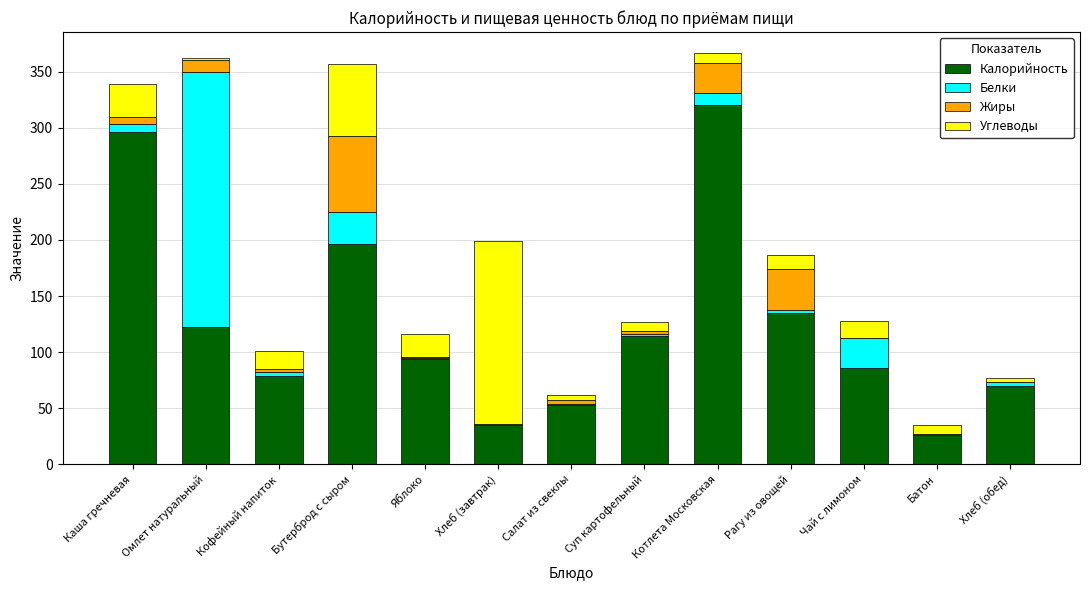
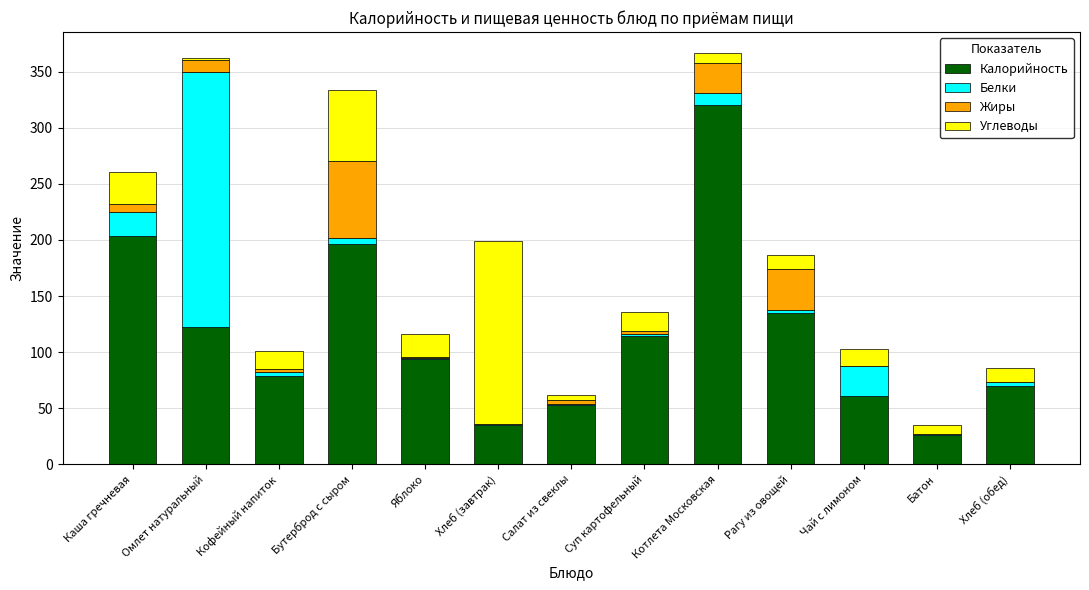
  {
    "Калорийность": {
-     "Каша гречневая": 296,
+     "Каша гречневая": 204,
      "Омлет натуральный": 122,
      "Кофейный напиток": 79,
      "Бутерброд с сыром": 196,
      "Яблоко": 94,
      "Хлеб (завтрак)": 35,
      "Салат из свеклы": 53,
      "Суп картофельный": 114,
      "Котлета Московская": 320,
      "Рагу из овощей": 135,
-     "Чай с лимоном": 86,
+     "Чай с лимоном": 61,
      "Батон": 26,
      "Хлеб (обед)": 70
    },
    "Белки": {
-     "Каша гречневая": 7,
+     "Каша гречневая": 21,
      "Омлет натуральный": 228,
      "Кофейный напиток": 3,
-     "Бутерброд с сыром": 29,
+     "Бутерброд с сыром": 6,
      "Котлета Московская": 11,
      "Рагу из овощей": 3,
      "Чай с лимоном": 27,
      "Хлеб (обед)": 3
    },
    "Жиры": {
      "Каша гречневая": 7,
      "Омлет натуральный": 10,
      "Кофейный напиток": 3,
      "Бутерброд с сыром": 68,
      "Хлеб (завтрак)": 0,
      "Салат из свеклы": 3,
      "Суп картофельный": 3,
      "Котлета Московская": 27,
      "Рагу из овощей": 36,
      "Чай с лимоном": 0,
      "Батон": 0,
      "Хлеб (обед)": 0
    },
    "Углеводы": {
      "Каша гречневая": 29,
      "Кофейный напиток": 16,
      "Бутерброд с сыром": 64,
      "Яблоко": 20,
      "Хлеб (завтрак)": 163,
      "Салат из свеклы": 5,
-     "Суп картофельный": 8,
+     "Суп картофельный": 17,
      "Котлета Московская": 9,
      "Рагу из овощей": 13,
      "Чай с лимоном": 15,
      "Батон": 8,
-     "Хлеб (обед)": 4
+     "Хлеб (обед)": 13
    }
  }
